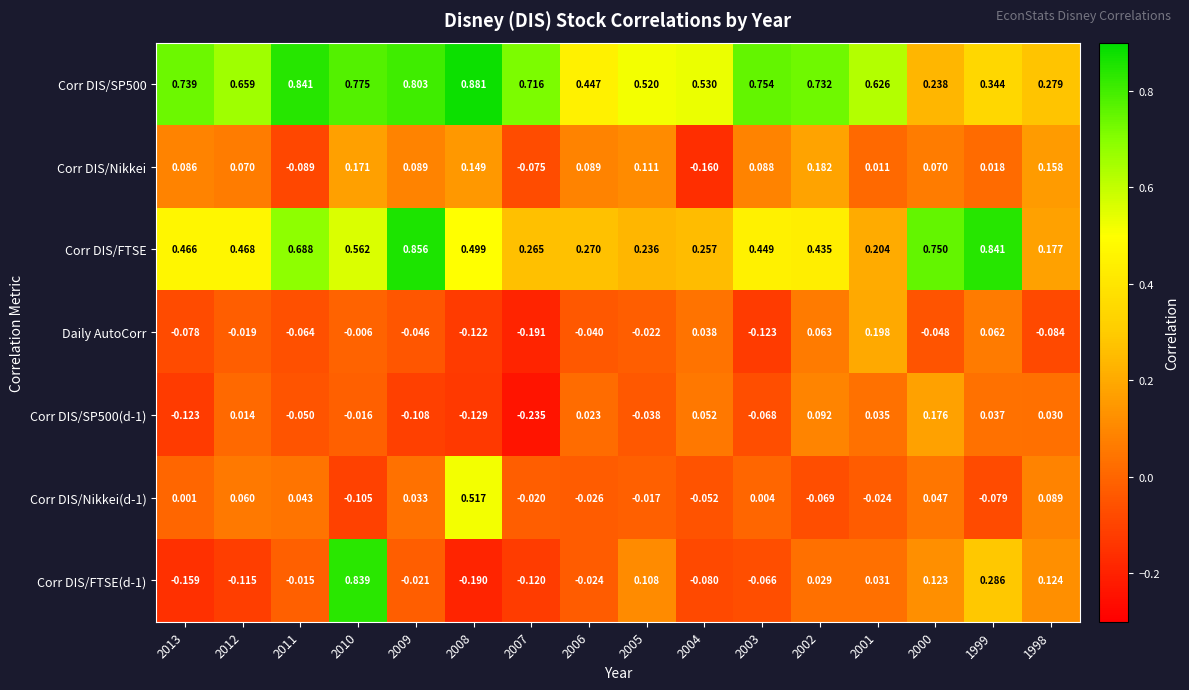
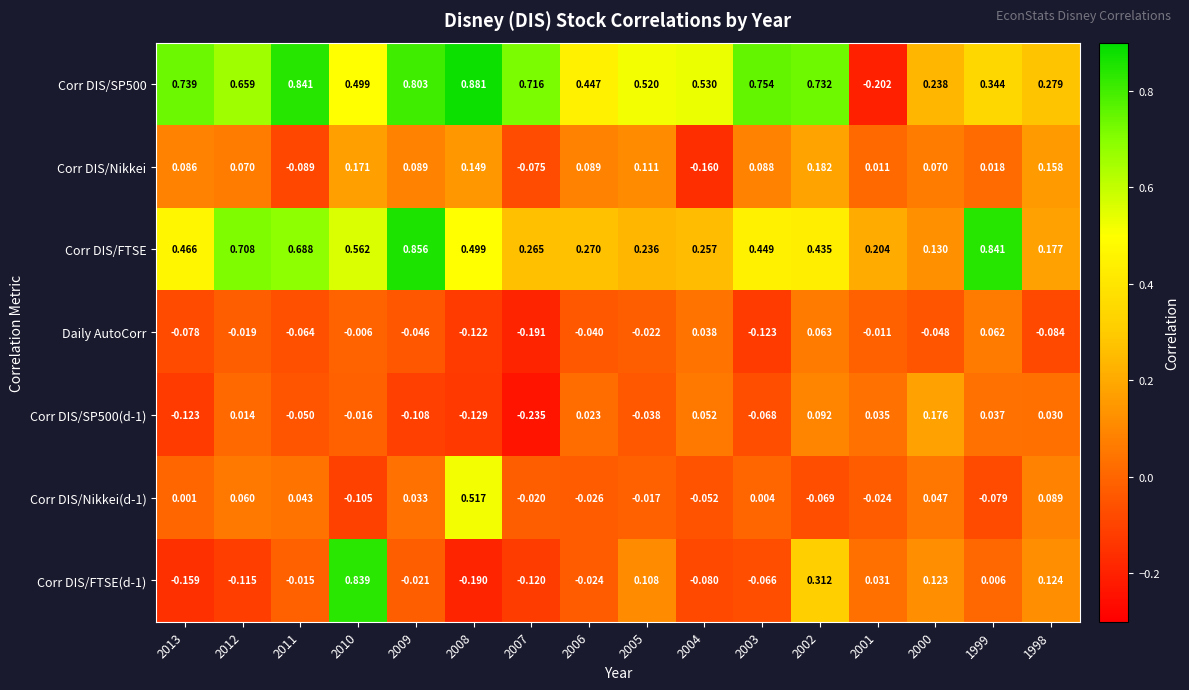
  {
    "Corr DIS/SP500": {
      "2013": 0.739,
      "2012": 0.659,
      "2011": 0.841,
-     "2010": 0.775,
+     "2010": 0.499,
      "2009": 0.803,
      "2008": 0.881,
      "2007": 0.716,
      "2006": 0.447,
      "2005": 0.520,
      "2004": 0.530,
      "2003": 0.754,
      "2002": 0.732,
-     "2001": 0.626,
+     "2001": -0.202,
      "2000": 0.238,
      "1999": 0.344,
      "1998": 0.279
    },
    "Corr DIS/Nikkei": {
      "2013": 0.086,
      "2012": 0.070,
      "2011": -0.089,
      "2010": 0.171,
      "2009": 0.089,
      "2008": 0.149,
      "2007": -0.075,
      "2006": 0.089,
      "2005": 0.111,
      "2004": -0.160,
      "2003": 0.088,
      "2002": 0.182,
      "2001": 0.011,
      "2000": 0.070,
      "1999": 0.018,
      "1998": 0.158
    },
    "Corr DIS/FTSE": {
      "2013": 0.466,
-     "2012": 0.468,
+     "2012": 0.708,
      "2011": 0.688,
      "2010": 0.562,
      "2009": 0.856,
      "2008": 0.499,
      "2007": 0.265,
      "2006": 0.270,
      "2005": 0.236,
      "2004": 0.257,
      "2003": 0.449,
      "2002": 0.435,
      "2001": 0.204,
-     "2000": 0.750,
+     "2000": 0.130,
      "1999": 0.841,
      "1998": 0.177
    },
    "Daily AutoCorr": {
      "2013": -0.078,
      "2012": -0.019,
      "2011": -0.064,
      "2010": -0.006,
      "2009": -0.046,
      "2008": -0.122,
      "2007": -0.191,
      "2006": -0.040,
      "2005": -0.022,
      "2004": 0.038,
      "2003": -0.123,
      "2002": 0.063,
-     "2001": 0.198,
+     "2001": -0.011,
      "2000": -0.048,
      "1999": 0.062,
      "1998": -0.084
    },
    "Corr DIS/SP500(d-1)": {
      "2013": -0.123,
      "2012": 0.014,
      "2011": -0.050,
      "2010": -0.016,
      "2009": -0.108,
      "2008": -0.129,
      "2007": -0.235,
      "2006": 0.023,
      "2005": -0.038,
      "2004": 0.052,
      "2003": -0.068,
      "2002": 0.092,
      "2001": 0.035,
      "2000": 0.176,
      "1999": 0.037,
      "1998": 0.030
    },
    "Corr DIS/Nikkei(d-1)": {
      "2013": 0.001,
      "2012": 0.060,
      "2011": 0.043,
      "2010": -0.105,
      "2009": 0.033,
      "2008": 0.517,
      "2007": -0.020,
      "2006": -0.026,
      "2005": -0.017,
      "2004": -0.052,
      "2003": 0.004,
      "2002": -0.069,
      "2001": -0.024,
      "2000": 0.047,
      "1999": -0.079,
      "1998": 0.089
    },
    "Corr DIS/FTSE(d-1)": {
      "2013": -0.159,
      "2012": -0.115,
      "2011": -0.015,
      "2010": 0.839,
      "2009": -0.021,
      "2008": -0.190,
      "2007": -0.120,
      "2006": -0.024,
      "2005": 0.108,
      "2004": -0.080,
      "2003": -0.066,
-     "2002": 0.029,
+     "2002": 0.312,
      "2001": 0.031,
      "2000": 0.123,
-     "1999": 0.286,
+     "1999": 0.006,
      "1998": 0.124
    }
  }
